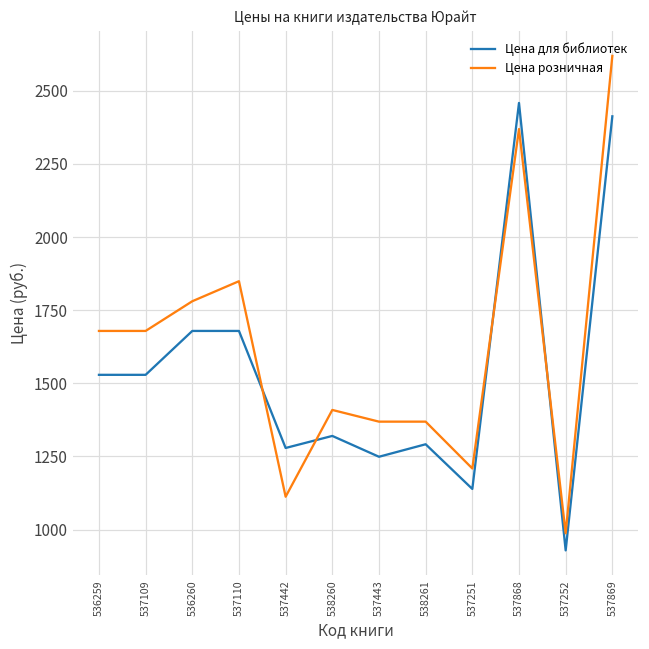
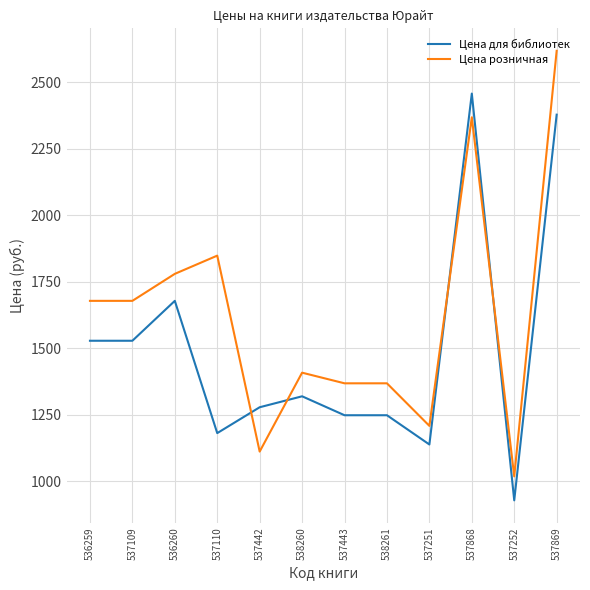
  {
    "Цена для библиотек": {
      "536259": 1530,
      "537109": 1530,
      "536260": 1680,
-     "537110": 1680,
+     "537110": 1180,
      "537442": 1280,
      "538260": 1320,
      "537443": 1250,
-     "538261": 1290,
+     "538261": 1250,
      "537251": 1140,
      "537868": 2460,
      "537252": 930,
-     "537869": 2410
+     "537869": 2380
    },
    "Цена розничная": {
      "536259": 1680,
      "537109": 1680,
      "536260": 1780,
      "537110": 1850,
      "537442": 1110,
      "538260": 1410,
      "537443": 1370,
      "538261": 1370,
      "537251": 1210,
      "537868": 2370,
-     "537252": 990,
+     "537252": 1020,
      "537869": 2620
    }
  }
